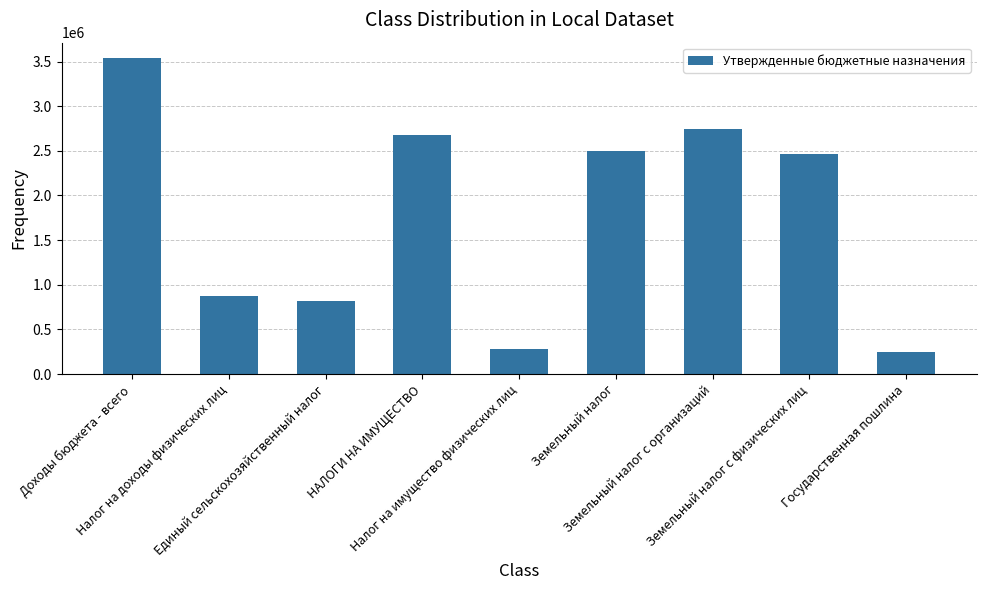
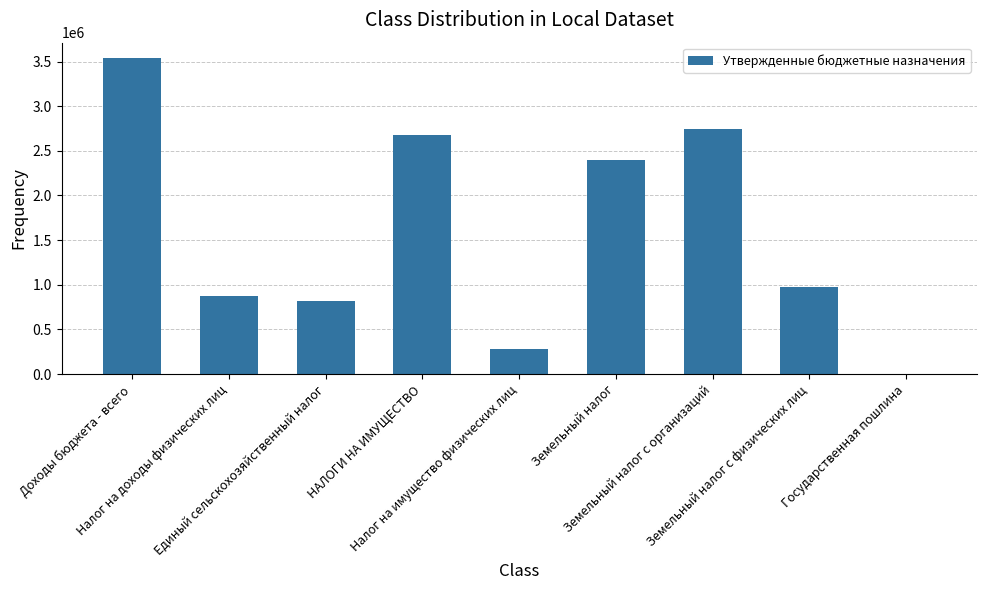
  {
    "Доходы бюджета - всего": 3500000,
    "Налог на доходы физических лиц": 900000,
    "Единый сельскохозяйственный налог": 800000,
    "НАЛОГИ НА ИМУЩЕСТВО": 2700000,
    "Налог на имущество физических лиц": 300000,
-   "Земельный налог": 2500000,
+   "Земельный налог": 2400000,
    "Земельный налог с организаций": 2700000,
-   "Земельный налог с физических лиц": 2500000,
-   "Государственная пошлина": 300000
+   "Земельный налог с физических лиц": 1000000,
+   "Государственная пошлина": 0
  }
